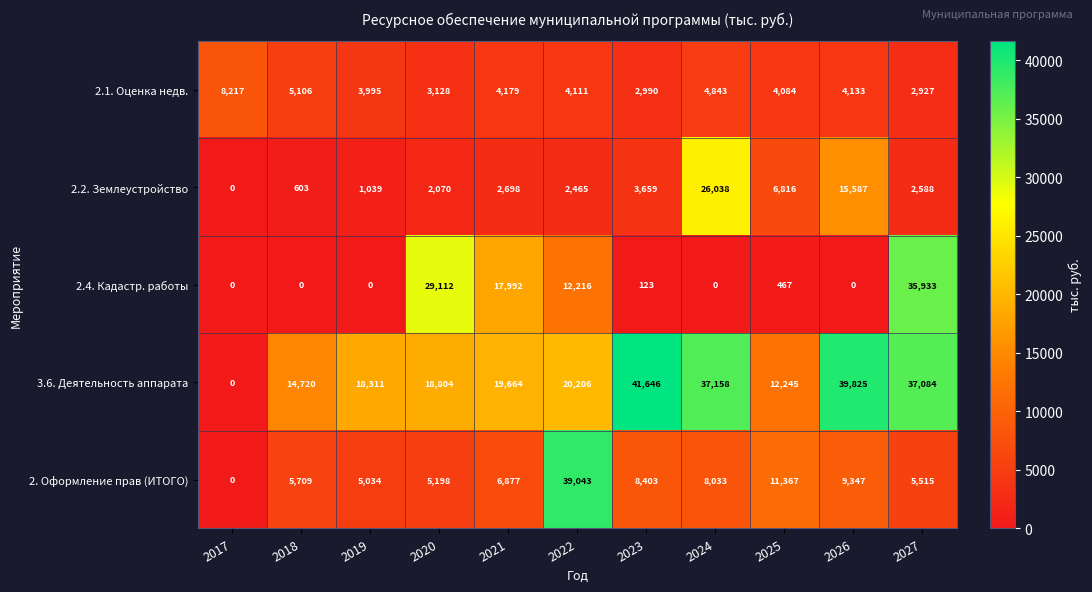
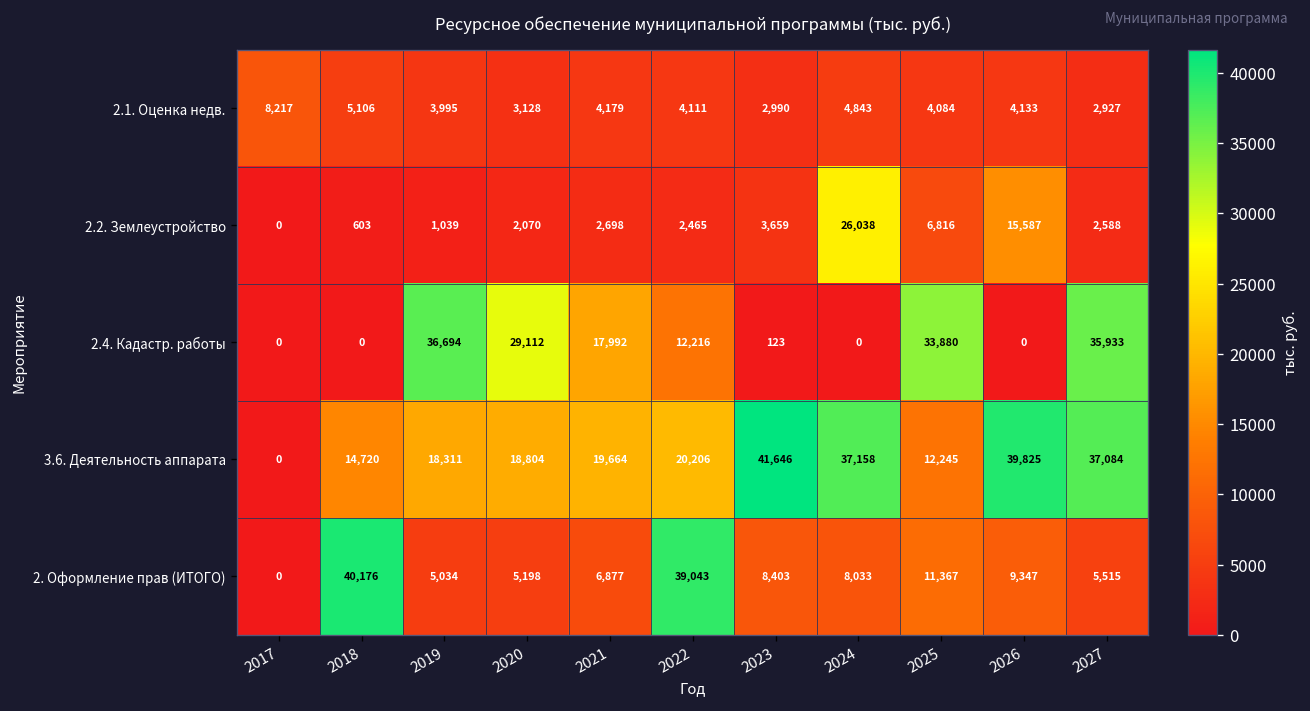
  {
    "2.1. Оценка недв.": {
      "2017": "8,217",
      "2018": "5,106",
      "2019": "3,995",
      "2020": "3,128",
      "2021": "4,179",
      "2022": "4,111",
      "2023": "2,990",
      "2024": "4,843",
      "2025": "4,084",
      "2026": "4,133",
      "2027": "2,927"
    },
    "2.2. Землеустройство": {
      "2017": "0",
      "2018": "603",
      "2019": "1,039",
      "2020": "2,070",
      "2021": "2,698",
      "2022": "2,465",
      "2023": "3,659",
      "2024": "26,038",
      "2025": "6,816",
      "2026": "15,587",
      "2027": "2,588"
    },
    "2.4. Кадастр. работы": {
      "2017": "0",
      "2018": "0",
-     "2019": "0",
+     "2019": "36,694",
      "2020": "29,112",
      "2021": "17,992",
      "2022": "12,216",
      "2023": "123",
      "2024": "0",
-     "2025": "467",
+     "2025": "33,880",
      "2026": "0",
      "2027": "35,933"
    },
    "3.6. Деятельность аппарата": {
      "2017": "0",
      "2018": "14,720",
      "2019": "18,311",
      "2020": "18,804",
      "2021": "19,664",
      "2022": "20,206",
      "2023": "41,646",
      "2024": "37,158",
      "2025": "12,245",
      "2026": "39,825",
      "2027": "37,084"
    },
    "2. Оформление прав (ИТОГО)": {
      "2017": "0",
-     "2018": "5,709",
+     "2018": "40,176",
      "2019": "5,034",
      "2020": "5,198",
      "2021": "6,877",
      "2022": "39,043",
      "2023": "8,403",
      "2024": "8,033",
      "2025": "11,367",
      "2026": "9,347",
      "2027": "5,515"
    }
  }
